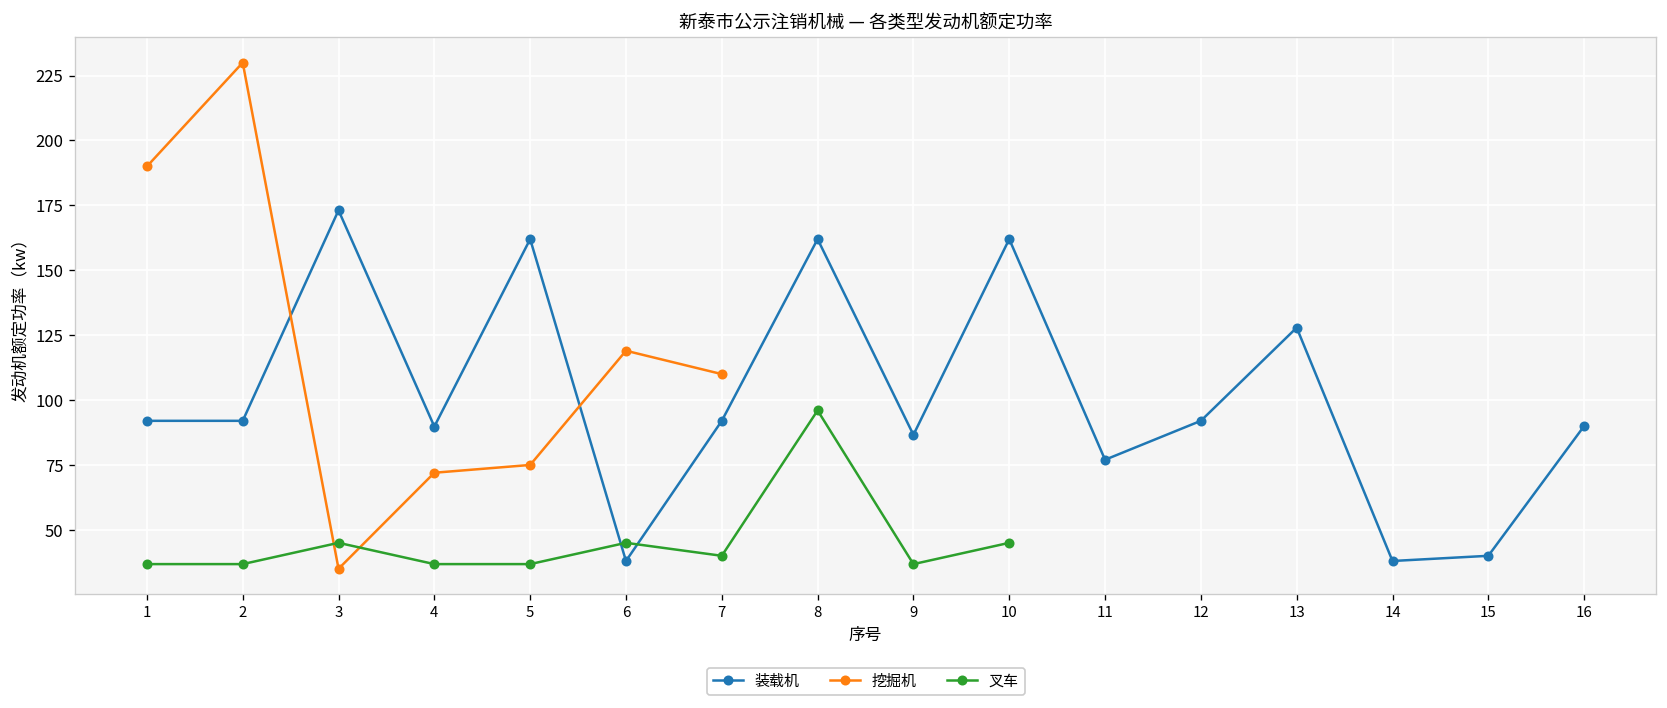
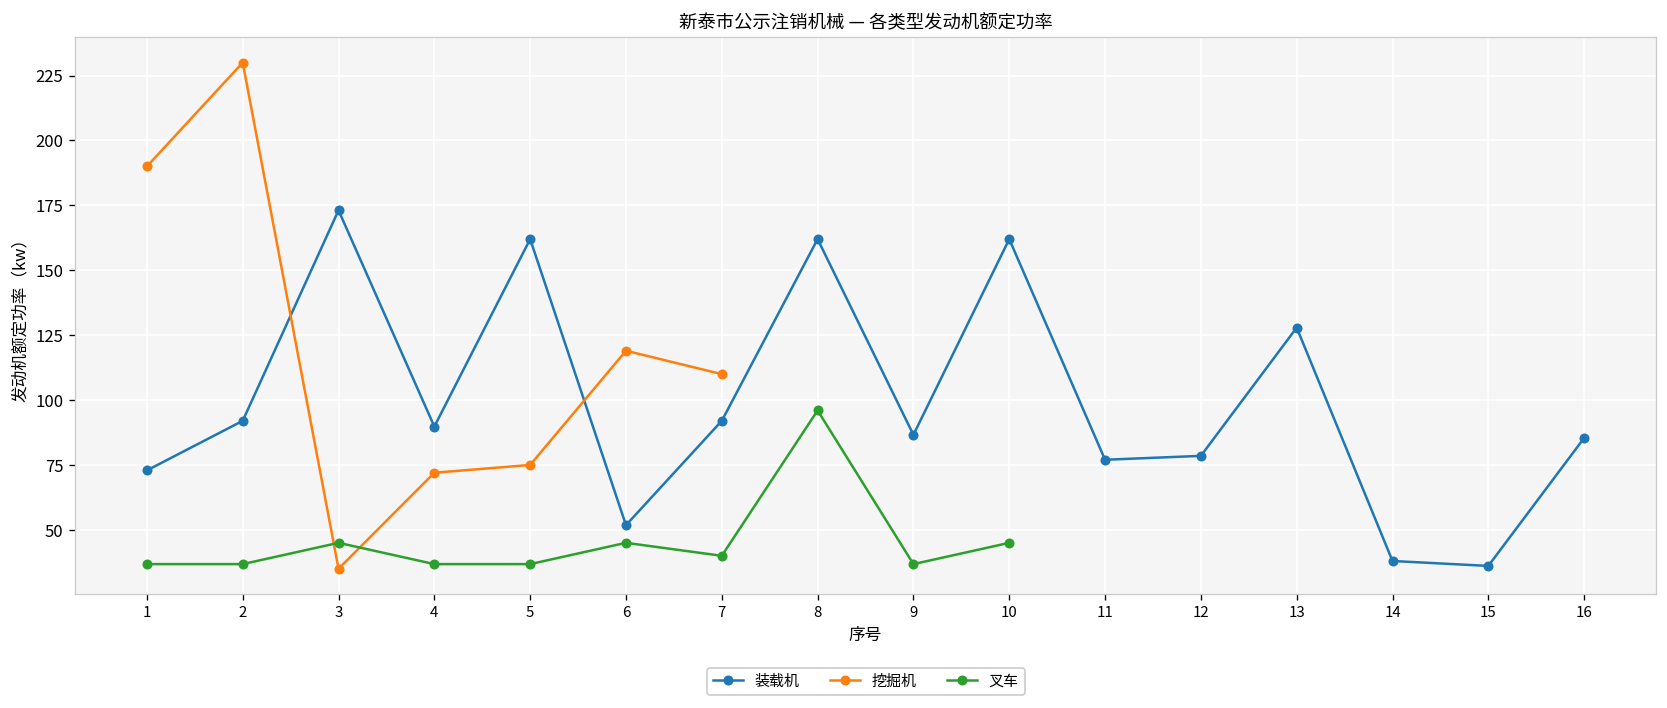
  {
    "装载机": {
-     "1": 92,
+     "1": 73,
      "2": 92,
      "3": 173,
      "4": 90,
      "5": 162,
-     "6": 38,
+     "6": 52,
      "7": 92,
      "8": 162,
      "9": 87,
      "10": 162,
      "11": 77,
-     "12": 92,
+     "12": 79,
      "13": 128,
      "14": 38,
-     "15": 40,
-     "16": 90
+     "15": 36,
+     "16": 85
    },
    "挖掘机": {
      "1": 190,
      "2": 230,
      "3": 35,
      "4": 72,
      "5": 75,
      "6": 119,
      "7": 110
    },
    "叉车": {
      "1": 37,
      "2": 37,
      "3": 45,
      "4": 37,
      "5": 37,
      "6": 45,
      "7": 40,
      "8": 96,
      "9": 37,
      "10": 45
    }
  }
